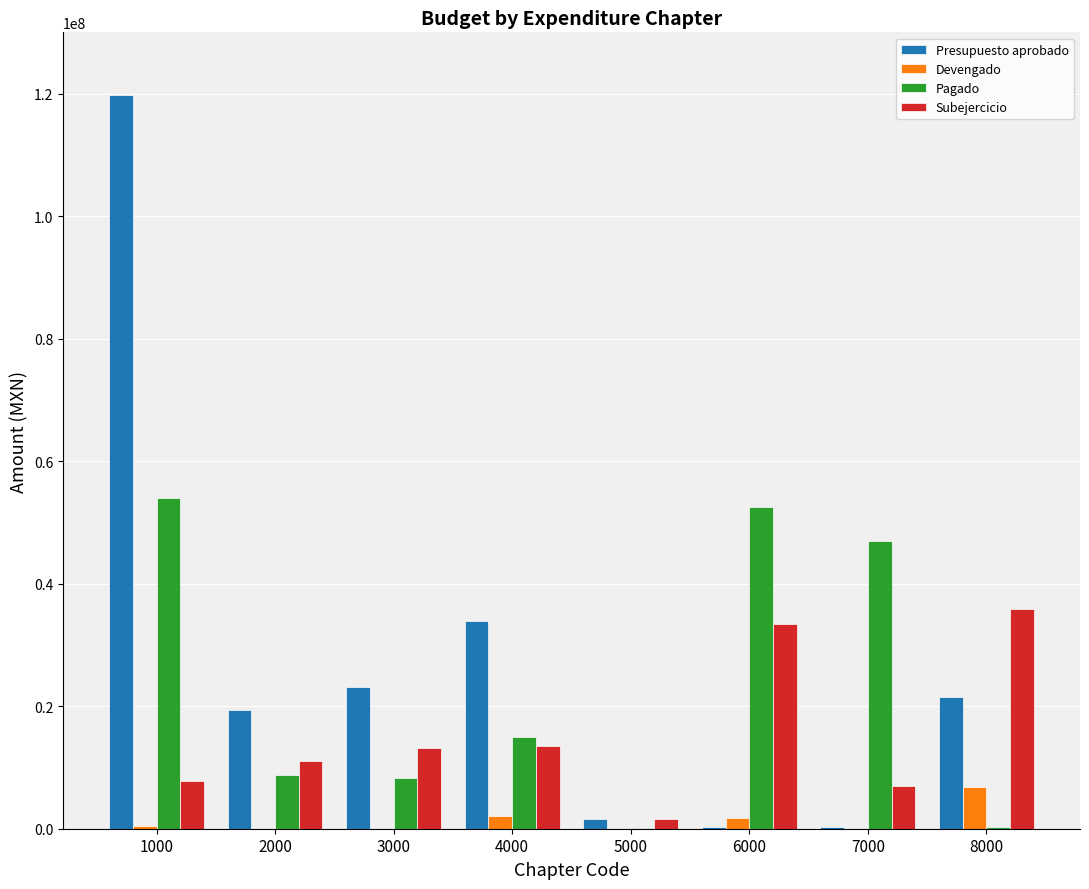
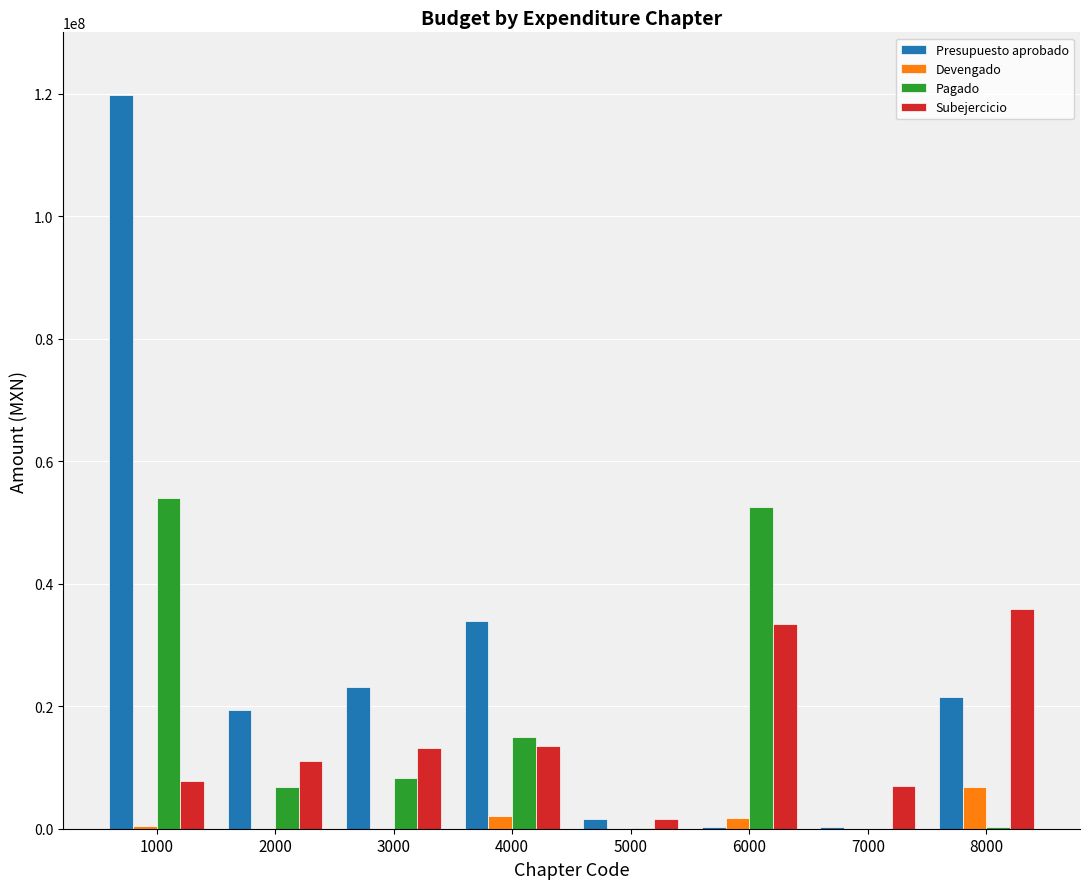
  {
    "Presupuesto aprobado": {
      "1000": 120000000,
      "2000": 19000000,
      "3000": 23000000,
      "4000": 34000000,
      "5000": 2000000,
      "8000": 21000000
    },
    "Devengado": {
      "1000": 0,
      "3000": 0,
      "4000": 2000000,
      "5000": 0,
      "6000": 2000000,
      "7000": 0,
      "8000": 7000000
    },
    "Pagado": {
      "1000": 54000000,
-     "2000": 9000000,
+     "2000": 7000000,
      "3000": 8000000,
      "4000": 15000000,
      "6000": 52000000,
-     "7000": 47000000
+     "7000": 0
    },
    "Subejercicio": {
      "1000": 8000000,
      "2000": 11000000,
      "3000": 13000000,
      "4000": 13000000,
      "5000": 2000000,
      "6000": 33000000,
      "7000": 7000000,
      "8000": 36000000
    }
  }
